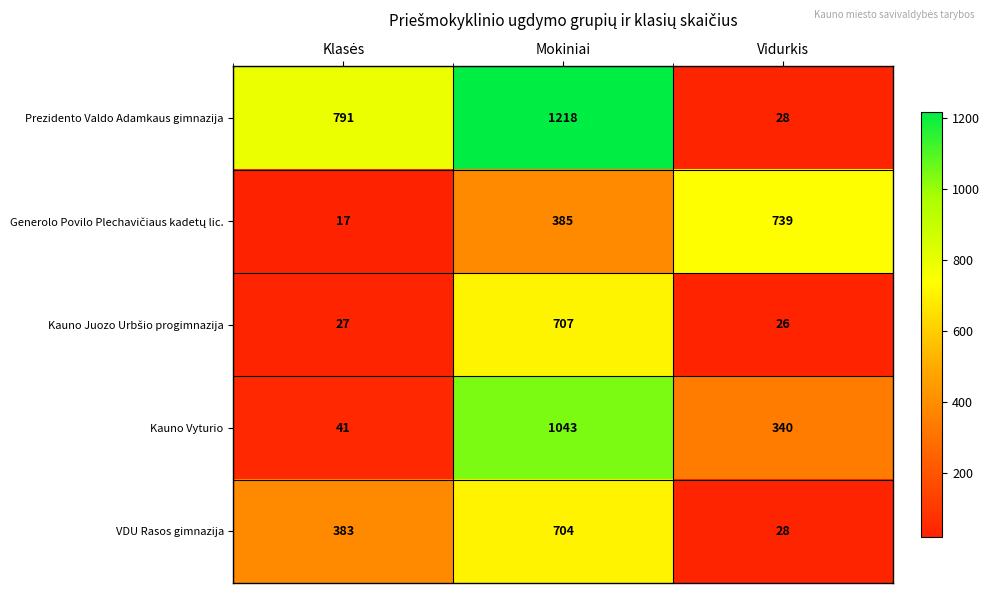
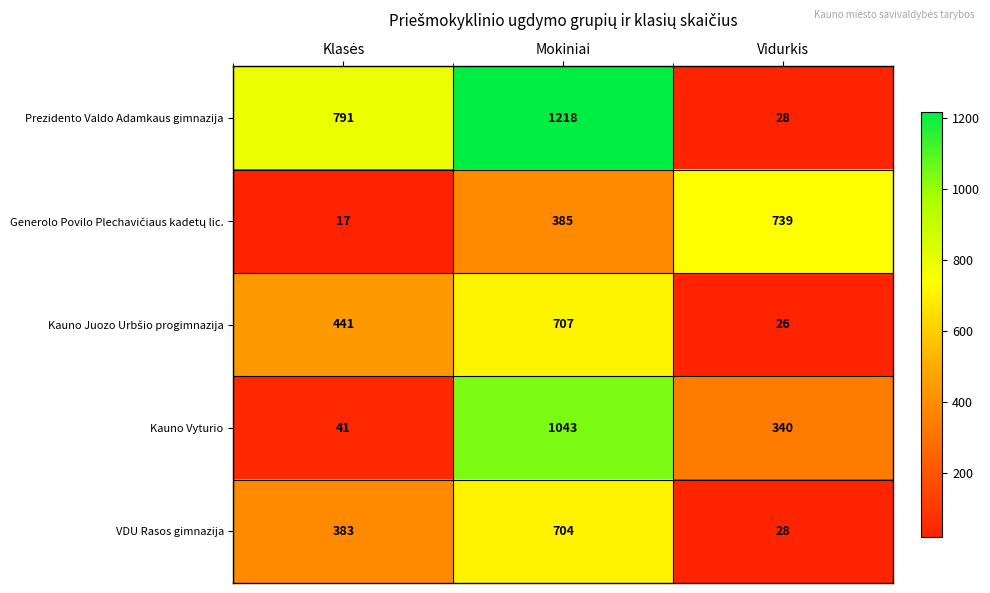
  {
    "Prezidento Valdo Adamkaus gimnazija": {
      "Klasės": 791,
      "Mokiniai": 1218,
      "Vidurkis": 28
    },
    "Generolo Povilo Plechavičiaus kadetų lic.": {
      "Klasės": 17,
      "Mokiniai": 385,
      "Vidurkis": 739
    },
    "Kauno Juozo Urbšio progimnazija": {
-     "Klasės": 27,
+     "Klasės": 441,
      "Mokiniai": 707,
      "Vidurkis": 26
    },
    "Kauno Vyturio": {
      "Klasės": 41,
      "Mokiniai": 1043,
      "Vidurkis": 340
    },
    "VDU Rasos gimnazija": {
      "Klasės": 383,
      "Mokiniai": 704,
      "Vidurkis": 28
    }
  }
